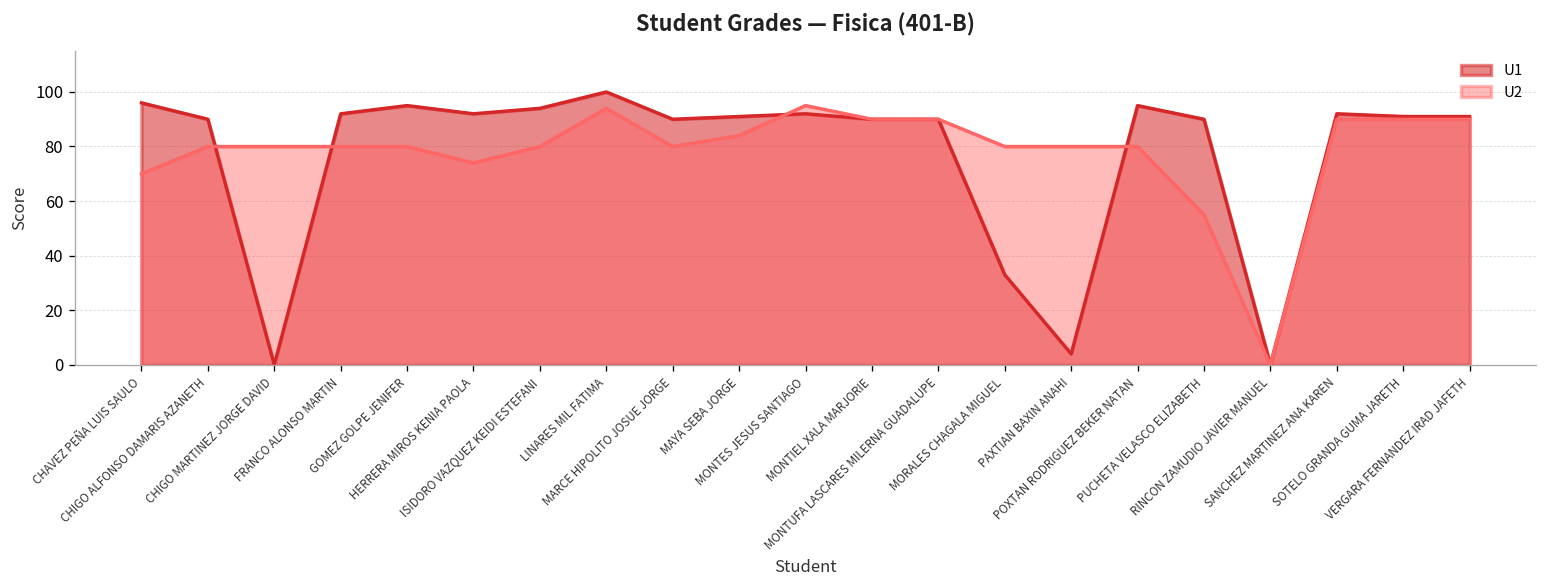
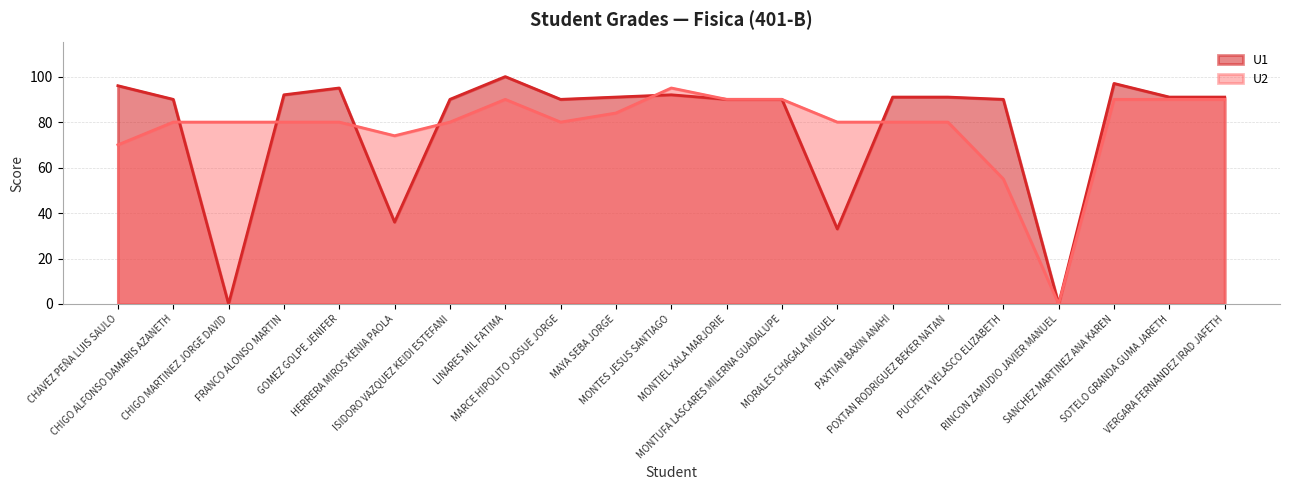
  {
    "U1": {
      "CHAVEZ PEÑA LUIS SAULO": 96,
      "CHIGO ALFONSO DAMARIS AZANETH": 90,
      "CHIGO MARTINEZ JORGE DAVID": 0,
      "FRANCO ALONSO MARTIN": 92,
      "GOMEZ GOLPE JENIFER": 95,
-     "HERRERA MIROS KENIA PAOLA": 92,
-     "ISIDORO VAZQUEZ KEIDI ESTEFANI": 94,
+     "HERRERA MIROS KENIA PAOLA": 36,
+     "ISIDORO VAZQUEZ KEIDI ESTEFANI": 90,
      "LINARES MIL FATIMA": 100,
      "MARCE HIPOLITO JOSUE JORGE": 90,
      "MAYA SEBA JORGE": 91,
      "MONTES JESUS SANTIAGO": 92,
      "MORALES CHAGALA MIGUEL": 33,
-     "PAXTIAN BAXIN ANAHI": 4,
-     "POXTAN RODRIGUEZ BEKER NATAN": 95,
+     "PAXTIAN BAXIN ANAHI": 91,
+     "POXTAN RODRIGUEZ BEKER NATAN": 91,
      "PUCHETA VELASCO ELIZABETH": 90,
-     "SANCHEZ MARTINEZ ANA KAREN": 92
+     "SANCHEZ MARTINEZ ANA KAREN": 97
    },
    "U2": {
      "CHAVEZ PEÑA LUIS SAULO": 70,
      "CHIGO ALFONSO DAMARIS AZANETH": 80,
      "CHIGO MARTINEZ JORGE DAVID": 80,
      "FRANCO ALONSO MARTIN": 80,
      "GOMEZ GOLPE JENIFER": 80,
      "HERRERA MIROS KENIA PAOLA": 74,
      "ISIDORO VAZQUEZ KEIDI ESTEFANI": 80,
-     "LINARES MIL FATIMA": 94,
+     "LINARES MIL FATIMA": 90,
      "MARCE HIPOLITO JOSUE JORGE": 80,
      "MAYA SEBA JORGE": 84,
      "MONTES JESUS SANTIAGO": 95,
      "MORALES CHAGALA MIGUEL": 80,
      "PAXTIAN BAXIN ANAHI": 80,
      "POXTAN RODRIGUEZ BEKER NATAN": 80,
      "PUCHETA VELASCO ELIZABETH": 55,
      "SANCHEZ MARTINEZ ANA KAREN": 90
    }
  }
